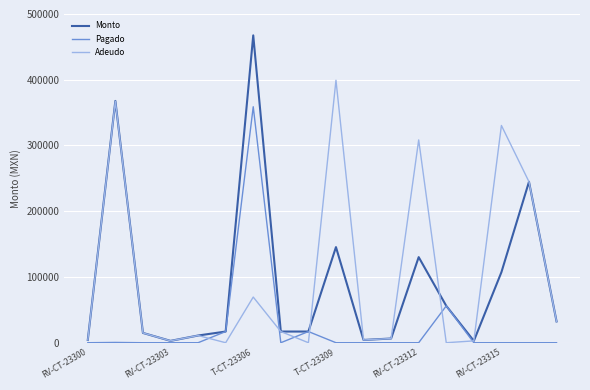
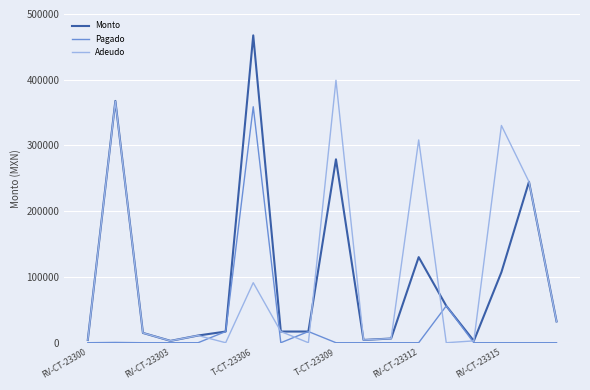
  {
    "Monto": {
      "T-CT-23306": 470000,
-     "T-CT-23309": 150000,
+     "T-CT-23309": 280000,
      "RV-CT-23312": 130000,
      "RV-CT-23315": 110000
    },
    "Pagado": {
      "RV-CT-23300": 0,
      "T-CT-23306": 360000,
      "T-CT-23309": 0,
      "RV-CT-23312": 0,
      "RV-CT-23315": 0
    },
    "Adeudo": {
-     "T-CT-23306": 70000,
+     "T-CT-23306": 90000,
      "T-CT-23309": 400000,
      "RV-CT-23312": 310000,
      "RV-CT-23315": 330000
    }
  }
